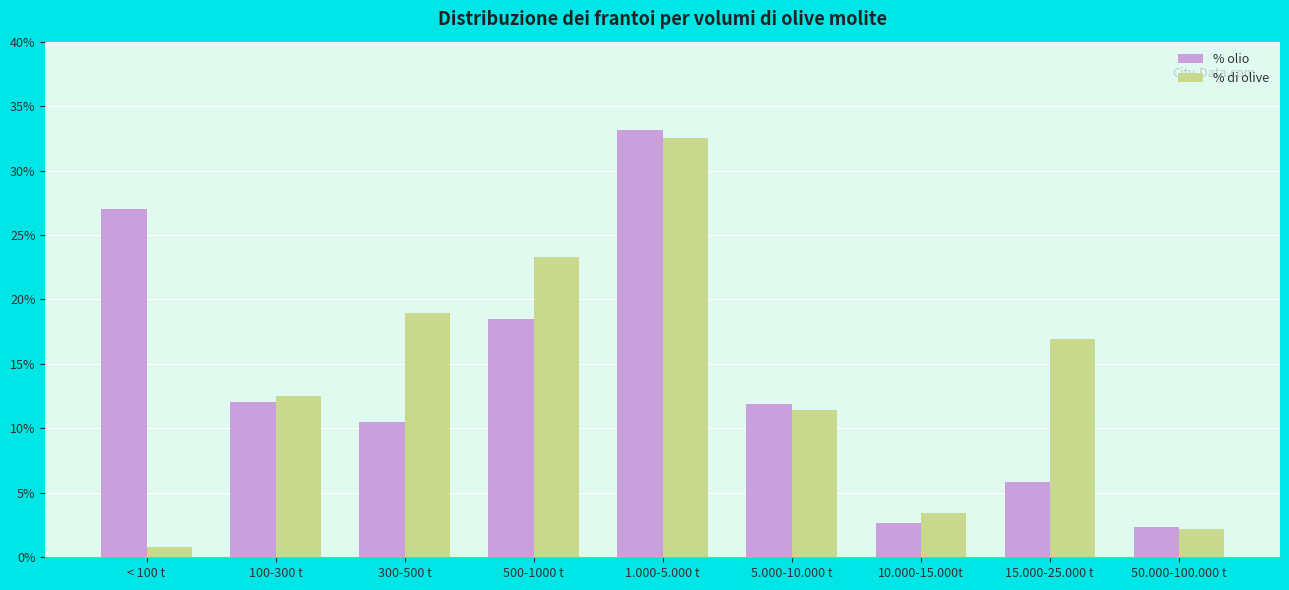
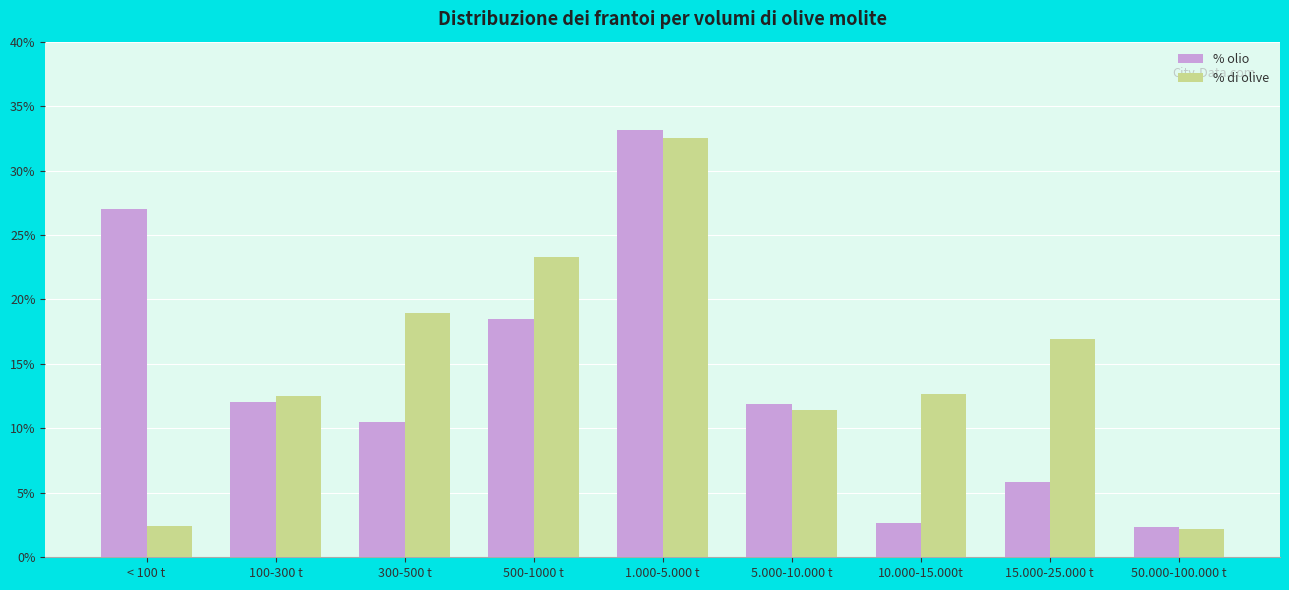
  {
    "% olio": {
      "< 100 t": "27.0%",
      "100-300 t": "12.1%",
      "300-500 t": "10.5%",
      "500-1000 t": "18.5%",
      "1.000-5.000 t": "33.2%",
      "5.000-10.000 t": "11.9%",
      "10.000-15.000t": "2.6%",
      "15.000-25.000 t": "5.8%",
      "50.000-100.000 t": "2.3%"
    },
    "% di olive": {
-     "< 100 t": "0.8%",
+     "< 100 t": "2.4%",
      "100-300 t": "12.5%",
      "300-500 t": "18.9%",
      "500-1000 t": "23.3%",
      "1.000-5.000 t": "32.5%",
      "5.000-10.000 t": "11.4%",
-     "10.000-15.000t": "3.5%",
+     "10.000-15.000t": "12.7%",
      "15.000-25.000 t": "16.9%",
      "50.000-100.000 t": "2.2%"
    }
  }
